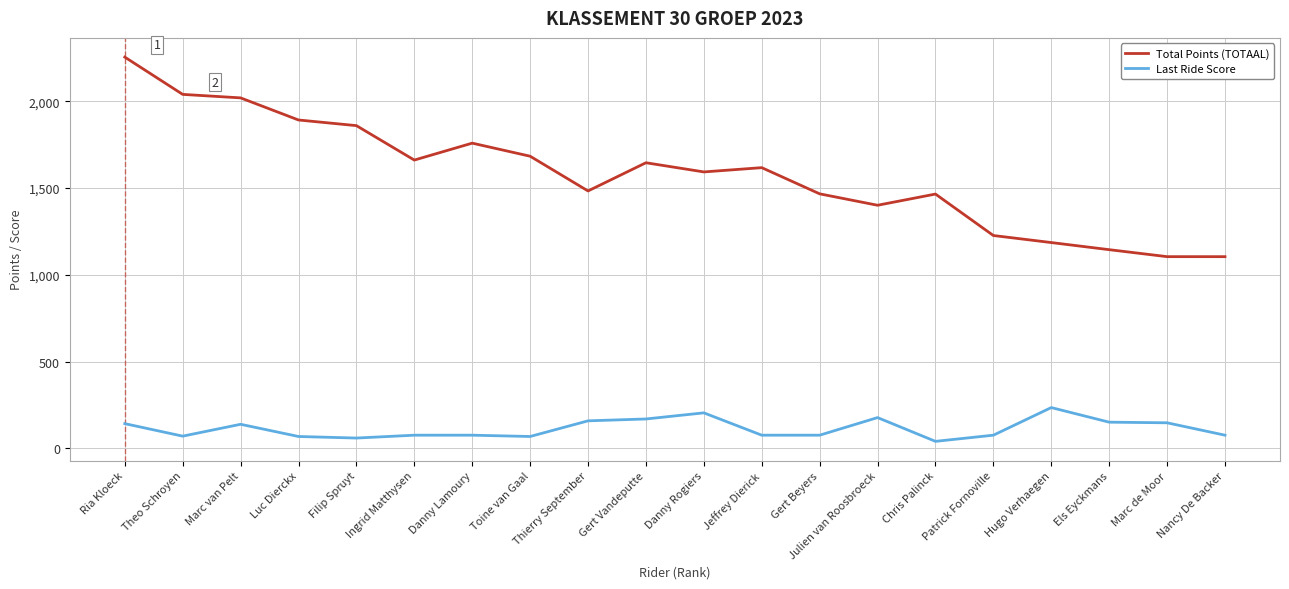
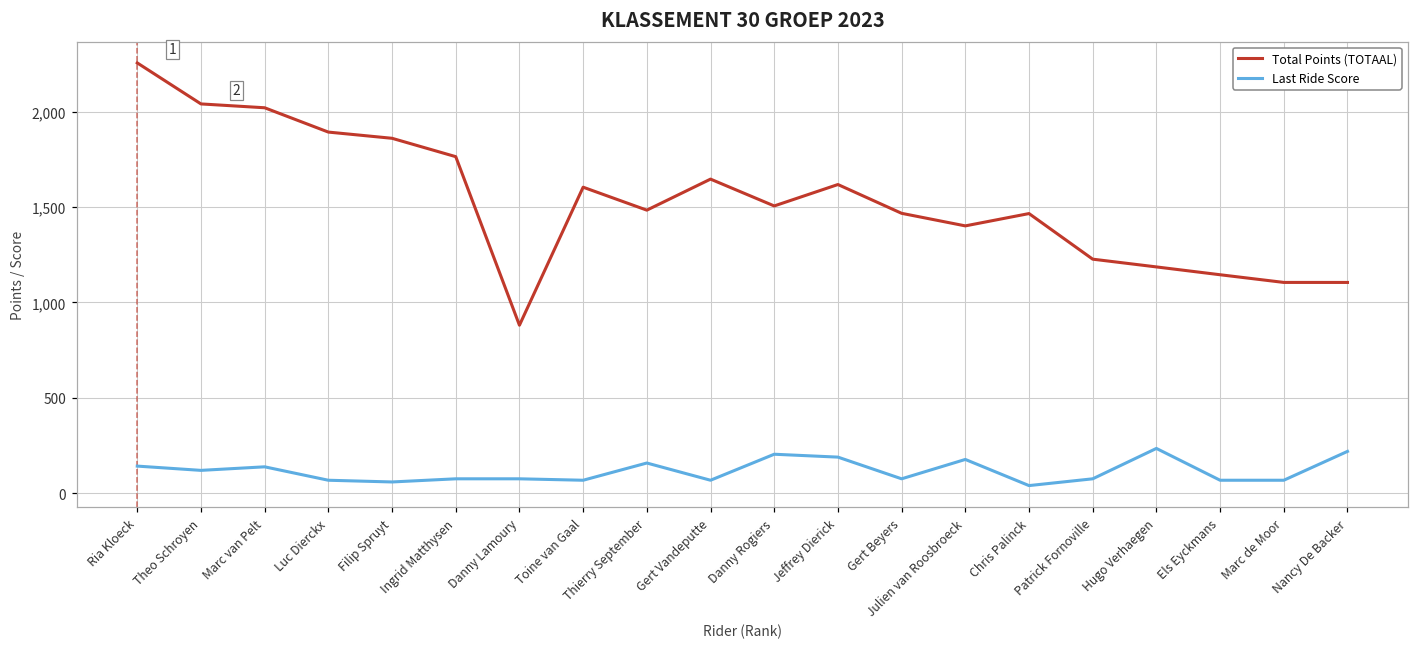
  {
    "Total Points (TOTAAL)": {
      "Ria Kloeck": "2,250",
      "Theo Schroyen": "2,040",
      "Luc Dierckx": "1,890",
      "Filip Spruyt": "1,860",
-     "Ingrid Matthysen": "1,660",
-     "Danny Lamoury": "1,760",
-     "Toine van Gaal": "1,680",
+     "Ingrid Matthysen": "1,760",
+     "Danny Lamoury": "880",
+     "Toine van Gaal": "1,600",
      "Thierry September": "1,480",
      "Gert Vandeputte": "1,650",
-     "Danny Rogiers": "1,590",
+     "Danny Rogiers": "1,510",
      "Jeffrey Dierick": "1,620",
      "Gert Beyers": "1,470",
      "Julien van Roosbroeck": "1,400",
      "Chris Palinck": "1,470",
      "Patrick Fornoville": "1,230",
      "Hugo Verhaegen": "1,190",
      "Els Eyckmans": "1,150",
      "Marc de Moor": "1,110",
      "Nancy De Backer": "1,100"
    },
    "Last Ride Score": {
      "Ria Kloeck": "140",
-     "Theo Schroyen": "70",
+     "Theo Schroyen": "120",
      "Marc van Pelt": "140",
      "Luc Dierckx": "70",
      "Filip Spruyt": "60",
      "Ingrid Matthysen": "80",
      "Danny Lamoury": "80",
      "Toine van Gaal": "70",
      "Thierry September": "160",
-     "Gert Vandeputte": "170",
+     "Gert Vandeputte": "70",
      "Danny Rogiers": "210",
-     "Jeffrey Dierick": "80",
+     "Jeffrey Dierick": "190",
      "Gert Beyers": "80",
      "Julien van Roosbroeck": "180",
      "Chris Palinck": "40",
      "Patrick Fornoville": "80",
      "Hugo Verhaegen": "240",
-     "Els Eyckmans": "150",
-     "Marc de Moor": "150",
-     "Nancy De Backer": "80"
+     "Els Eyckmans": "70",
+     "Marc de Moor": "70",
+     "Nancy De Backer": "220"
    }
  }
